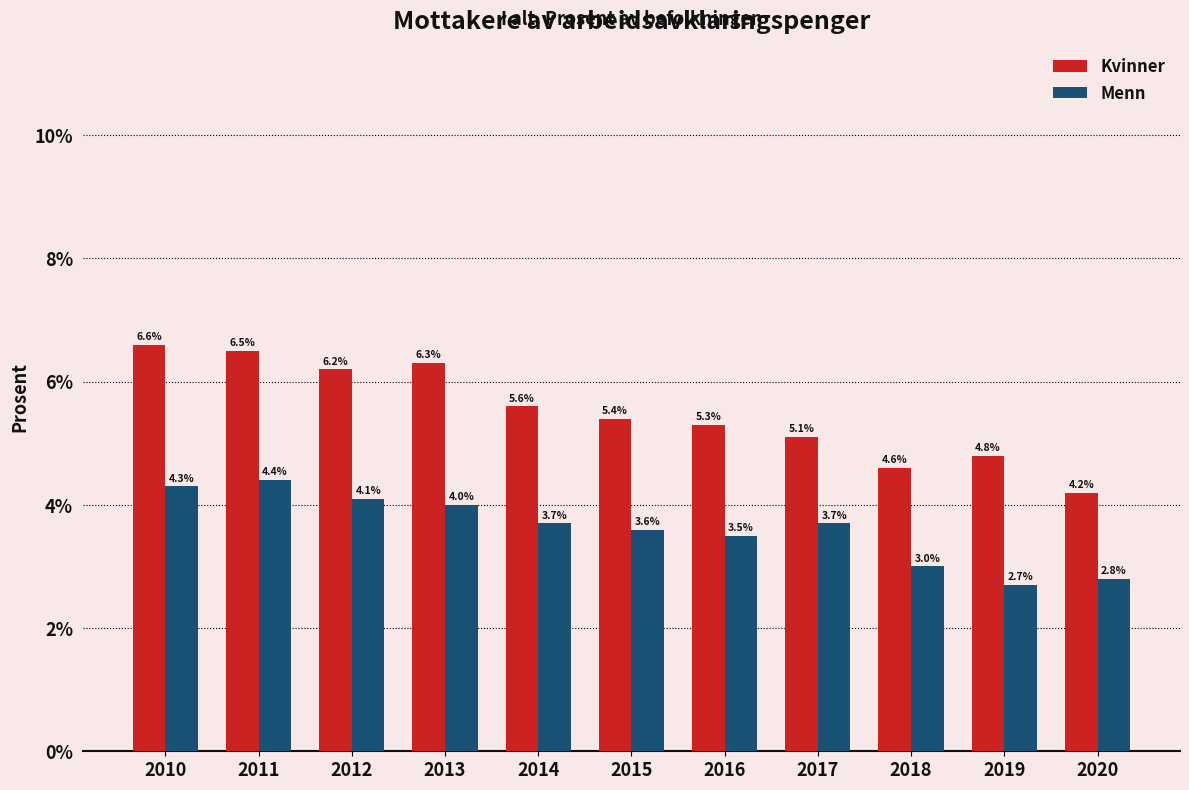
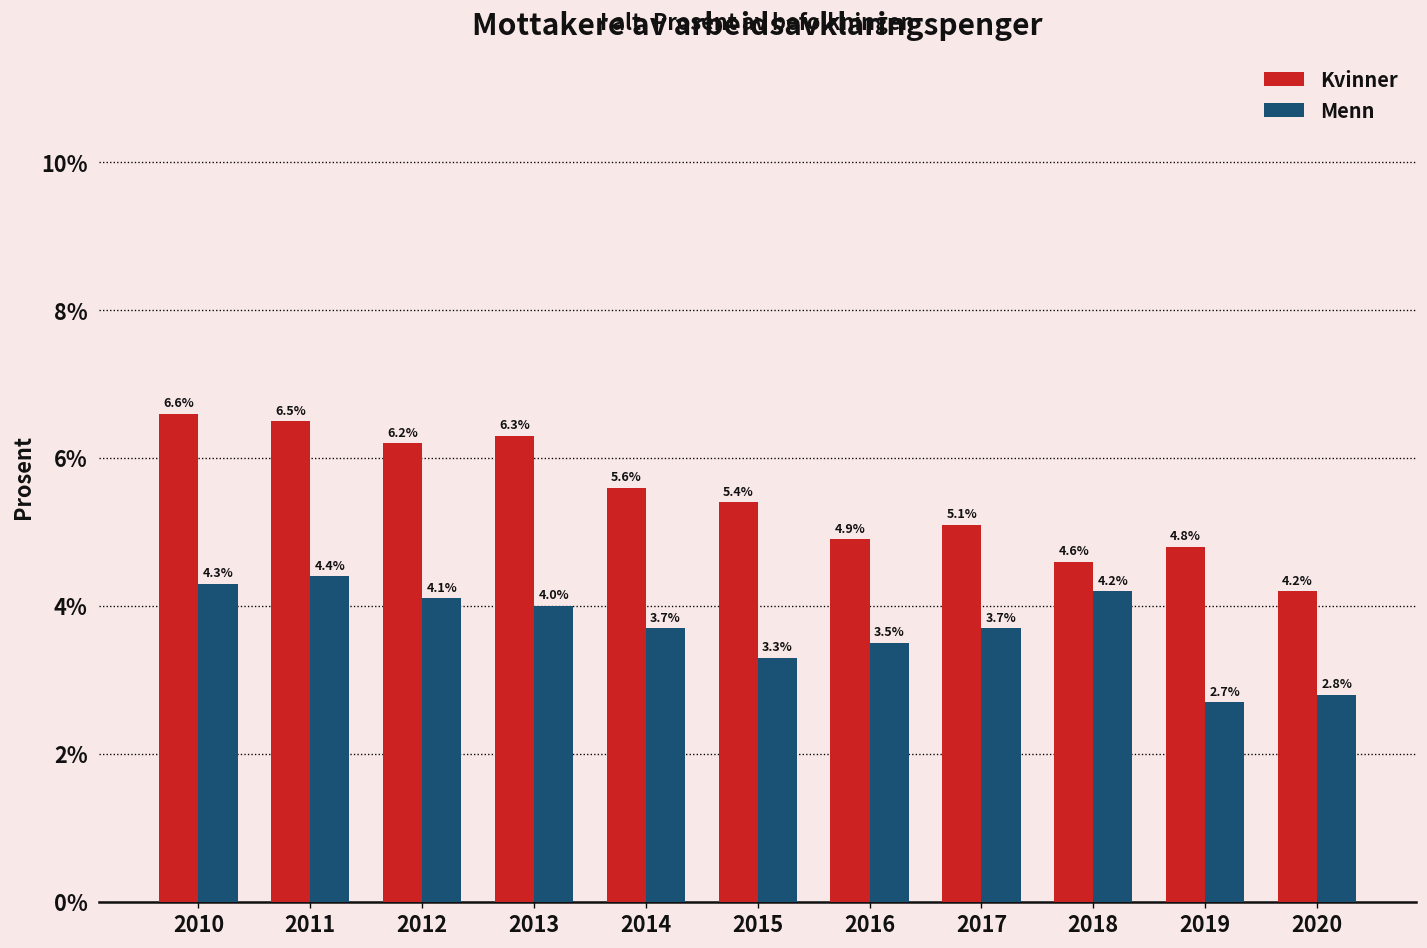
  {
    "Kvinner": {
      "2010": "6.6%",
      "2011": "6.5%",
      "2012": "6.2%",
      "2013": "6.3%",
      "2014": "5.6%",
      "2015": "5.4%",
-     "2016": "5.3%",
+     "2016": "4.9%",
      "2017": "5.1%",
      "2018": "4.6%",
      "2019": "4.8%",
      "2020": "4.2%"
    },
    "Menn": {
      "2010": "4.3%",
      "2011": "4.4%",
      "2012": "4.1%",
      "2013": "4.0%",
      "2014": "3.7%",
-     "2015": "3.6%",
+     "2015": "3.3%",
      "2016": "3.5%",
      "2017": "3.7%",
-     "2018": "3.0%",
+     "2018": "4.2%",
      "2019": "2.7%",
      "2020": "2.8%"
    }
  }
